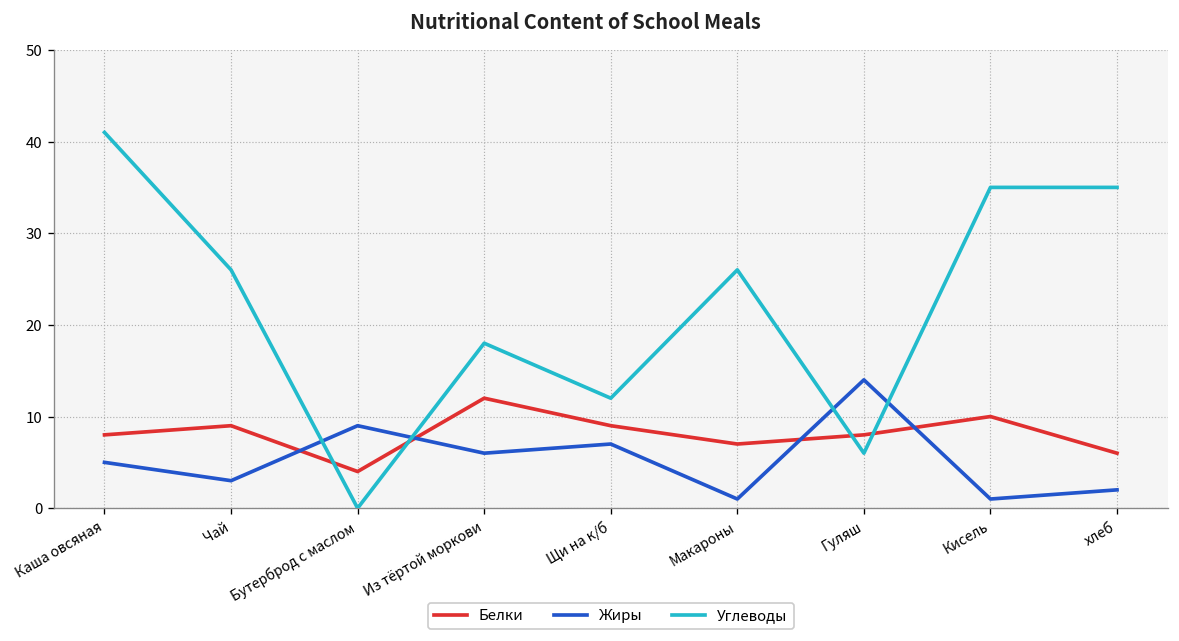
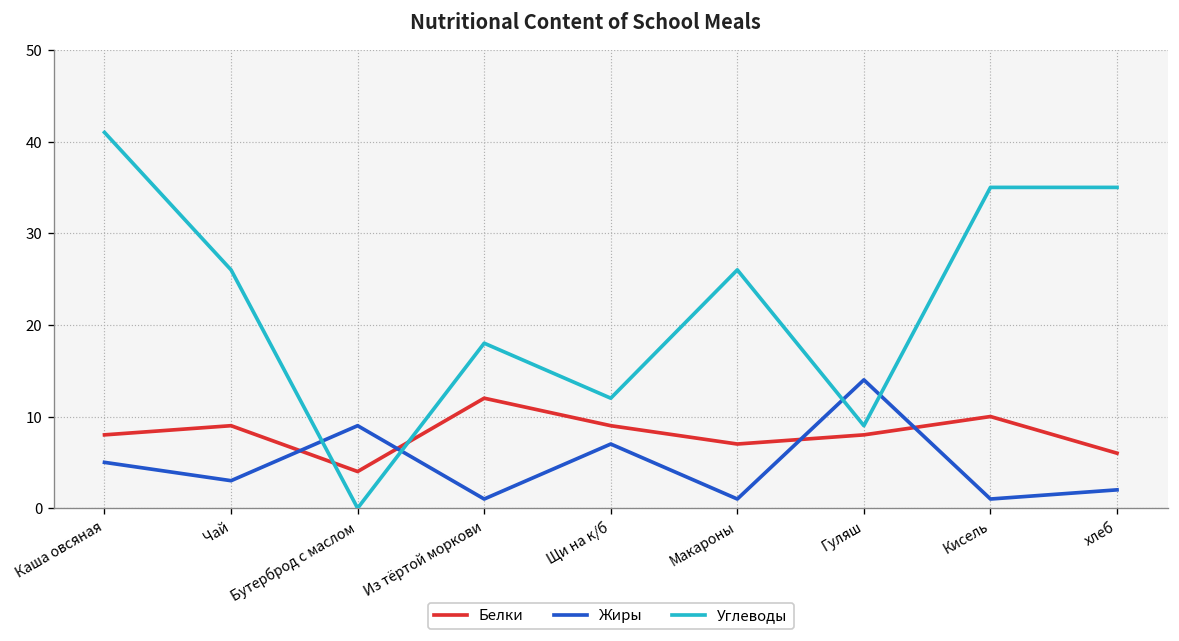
  {
    "Белки": {
      "Каша овсяная": 8,
      "Чай": 9,
      "Бутерброд с маслом": 4,
      "Из тёртой моркови": 12,
      "Щи на к/б": 9,
      "Макароны": 7,
      "Гуляш": 8,
      "Кисель": 10,
      "хлеб": 6
    },
    "Жиры": {
      "Каша овсяная": 5,
      "Чай": 3,
      "Бутерброд с маслом": 9,
-     "Из тёртой моркови": 6,
+     "Из тёртой моркови": 1,
      "Щи на к/б": 7,
      "Макароны": 1,
      "Гуляш": 14,
      "Кисель": 1,
      "хлеб": 2
    },
    "Углеводы": {
      "Каша овсяная": 41,
      "Чай": 26,
      "Бутерброд с маслом": 0,
      "Из тёртой моркови": 18,
      "Щи на к/б": 12,
      "Макароны": 26,
-     "Гуляш": 6,
+     "Гуляш": 9,
      "Кисель": 35,
      "хлеб": 35
    }
  }
